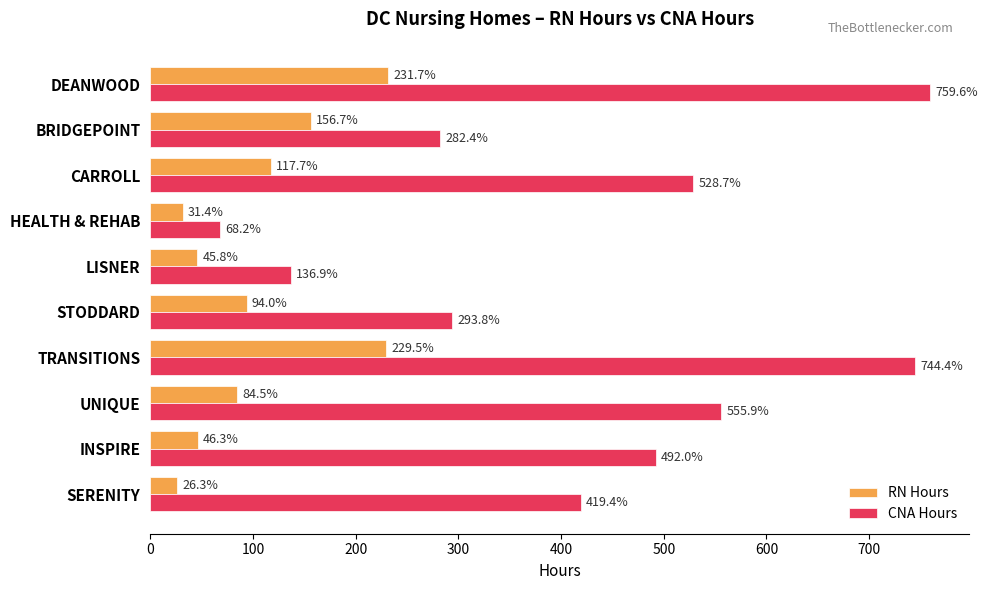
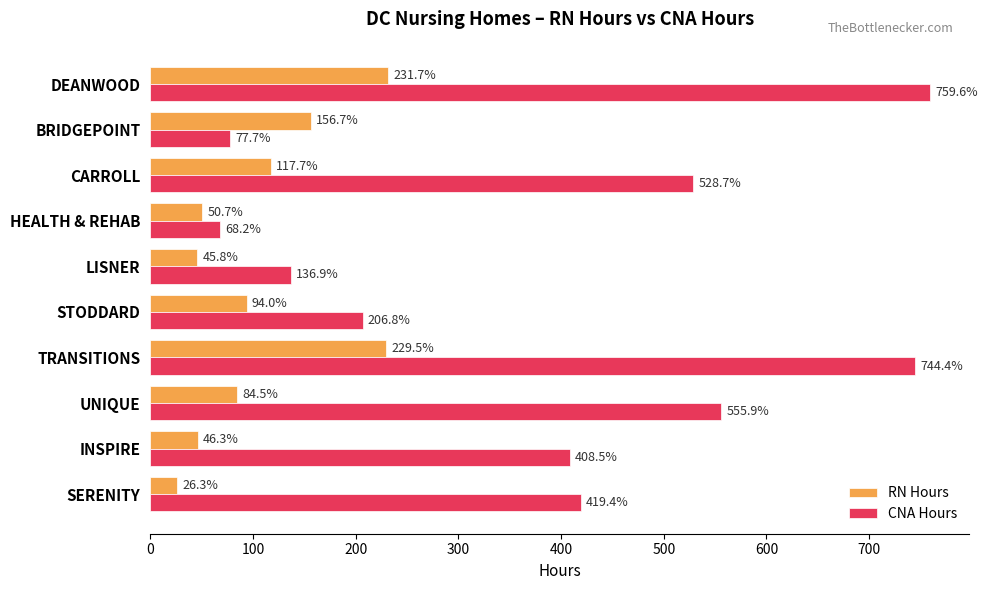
  {
    "RN Hours": {
      "DEANWOOD": "231.7%",
      "BRIDGEPOINT": "156.7%",
      "CARROLL": "117.7%",
-     "HEALTH & REHAB": "31.4%",
+     "HEALTH & REHAB": "50.7%",
      "LISNER": "45.8%",
      "STODDARD": "94.0%",
      "TRANSITIONS": "229.5%",
      "UNIQUE": "84.5%",
      "INSPIRE": "46.3%",
      "SERENITY": "26.3%"
    },
    "CNA Hours": {
      "DEANWOOD": "759.6%",
-     "BRIDGEPOINT": "282.4%",
+     "BRIDGEPOINT": "77.7%",
      "CARROLL": "528.7%",
      "HEALTH & REHAB": "68.2%",
      "LISNER": "136.9%",
-     "STODDARD": "293.8%",
+     "STODDARD": "206.8%",
      "TRANSITIONS": "744.4%",
      "UNIQUE": "555.9%",
-     "INSPIRE": "492.0%",
+     "INSPIRE": "408.5%",
      "SERENITY": "419.4%"
    }
  }
